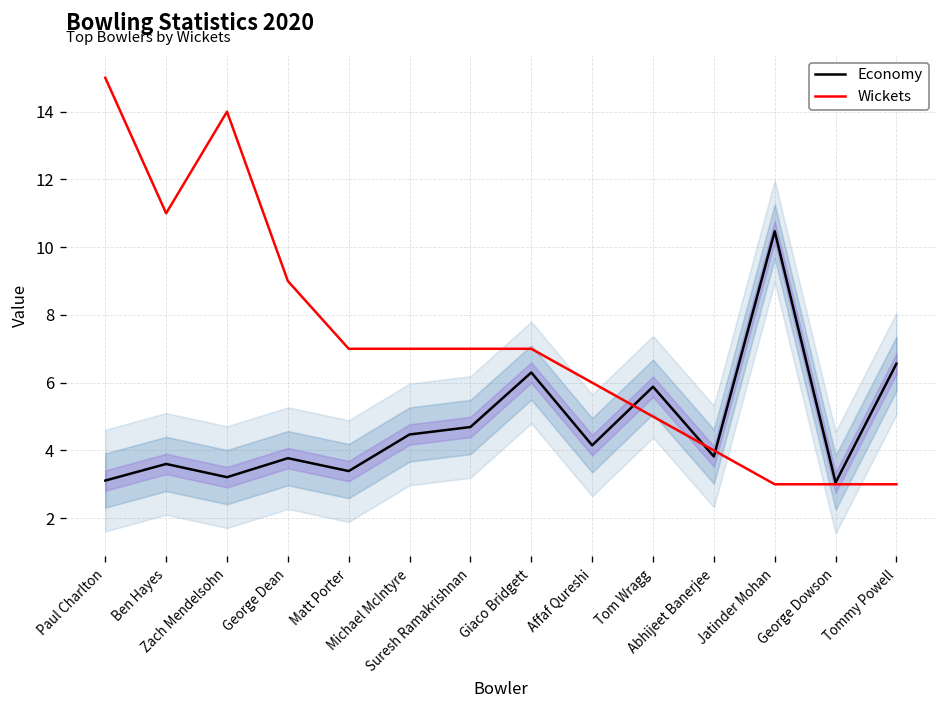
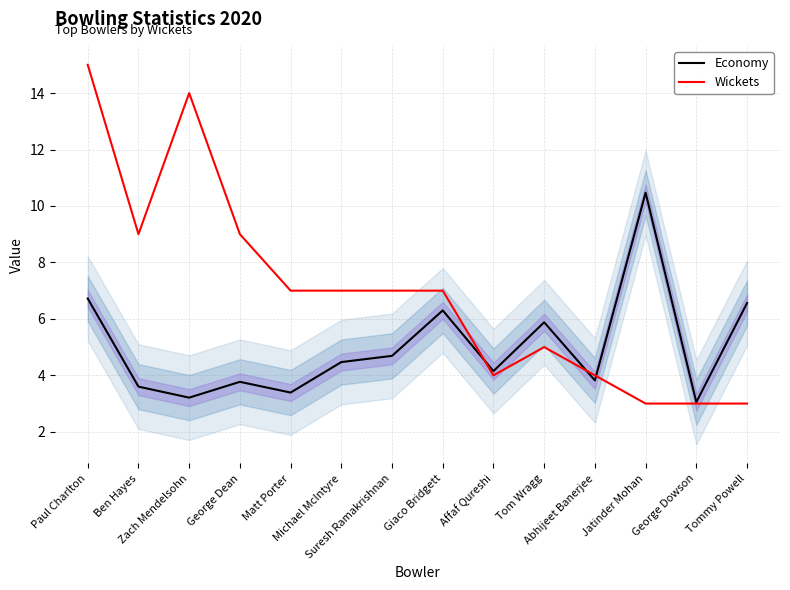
  {
    "Economy": {
-     "Paul Charlton": 3.1,
+     "Paul Charlton": 6.7,
      "Ben Hayes": 3.6,
      "Zach Mendelsohn": 3.2,
      "George Dean": 3.8,
      "Matt Porter": 3.4,
      "Michael McIntyre": 4.5,
      "Suresh Ramakrishnan": 4.7,
      "Giaco Bridgett": 6.3,
      "Affaf Qureshi": 4.2,
      "Tom Wragg": 5.9,
      "Abhijeet Banerjee": 3.8,
      "Jatinder Mohan": 10.5,
      "Tommy Powell": 6.6
    },
    "Wickets": {
      "Paul Charlton": 15,
-     "Ben Hayes": 11,
+     "Ben Hayes": 9,
      "Zach Mendelsohn": 14,
      "George Dean": 9,
      "Matt Porter": 7,
      "Michael McIntyre": 7,
      "Suresh Ramakrishnan": 7,
      "Giaco Bridgett": 7,
-     "Affaf Qureshi": 6,
+     "Affaf Qureshi": 4,
      "Tom Wragg": 5,
      "Abhijeet Banerjee": 4,
      "Jatinder Mohan": 3,
      "Tommy Powell": 3
    }
  }
